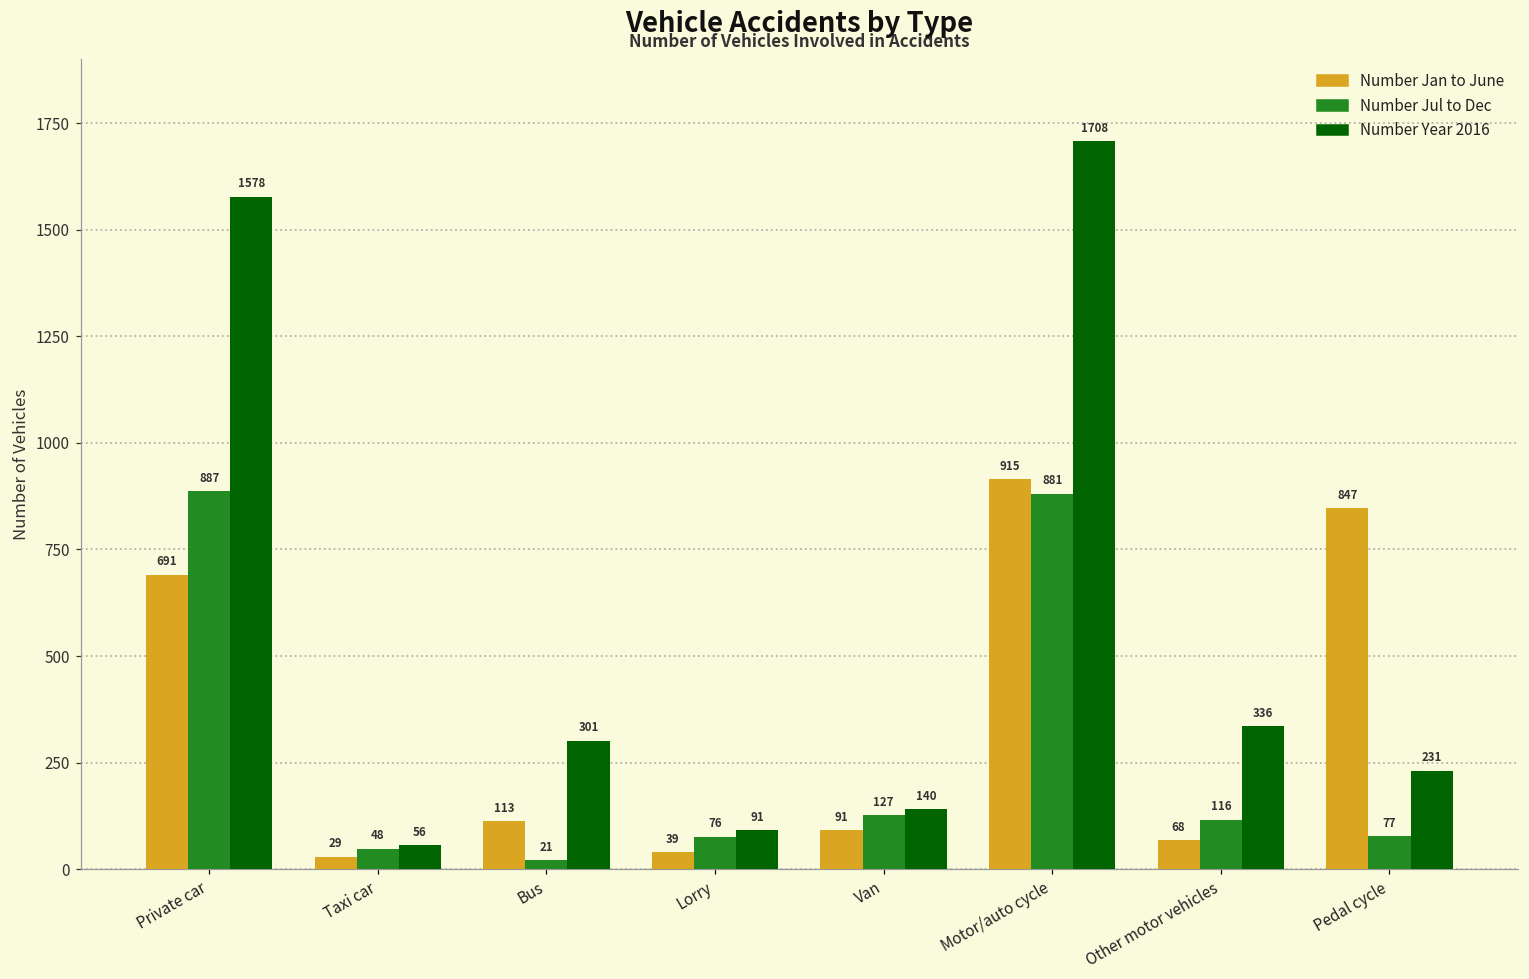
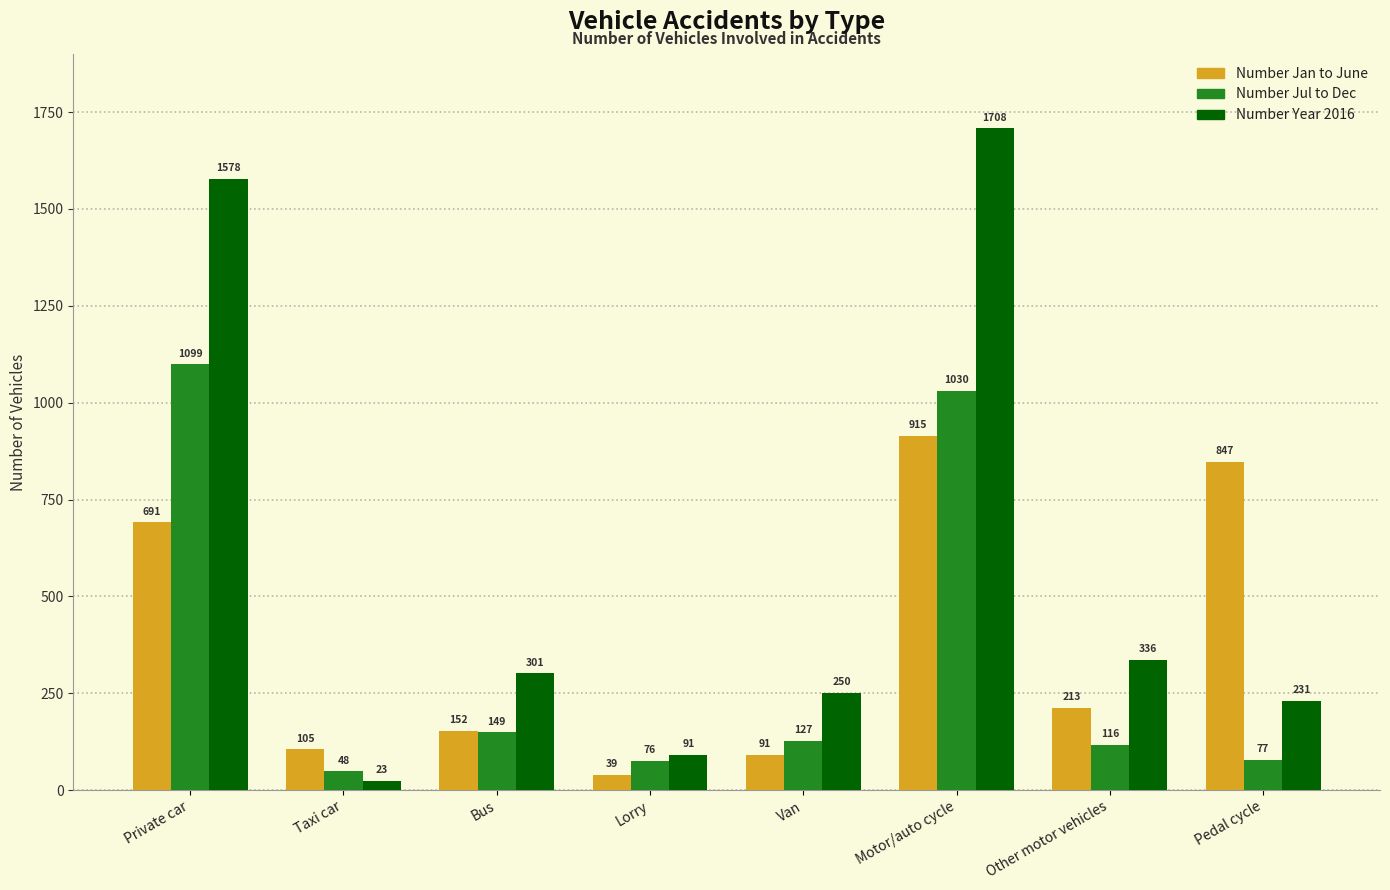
  {
    "Number Jan to June": {
      "Private car": 691,
-     "Taxi car": 29,
-     "Bus": 113,
+     "Taxi car": 105,
+     "Bus": 152,
      "Lorry": 39,
      "Van": 91,
      "Motor/auto cycle": 915,
-     "Other motor vehicles": 68,
+     "Other motor vehicles": 213,
      "Pedal cycle": 847
    },
    "Number Jul to Dec": {
-     "Private car": 887,
+     "Private car": 1099,
      "Taxi car": 48,
-     "Bus": 21,
+     "Bus": 149,
      "Lorry": 76,
      "Van": 127,
-     "Motor/auto cycle": 881,
+     "Motor/auto cycle": 1030,
      "Other motor vehicles": 116,
      "Pedal cycle": 77
    },
    "Number Year 2016": {
      "Private car": 1578,
-     "Taxi car": 56,
+     "Taxi car": 23,
      "Bus": 301,
      "Lorry": 91,
-     "Van": 140,
+     "Van": 250,
      "Motor/auto cycle": 1708,
      "Other motor vehicles": 336,
      "Pedal cycle": 231
    }
  }
